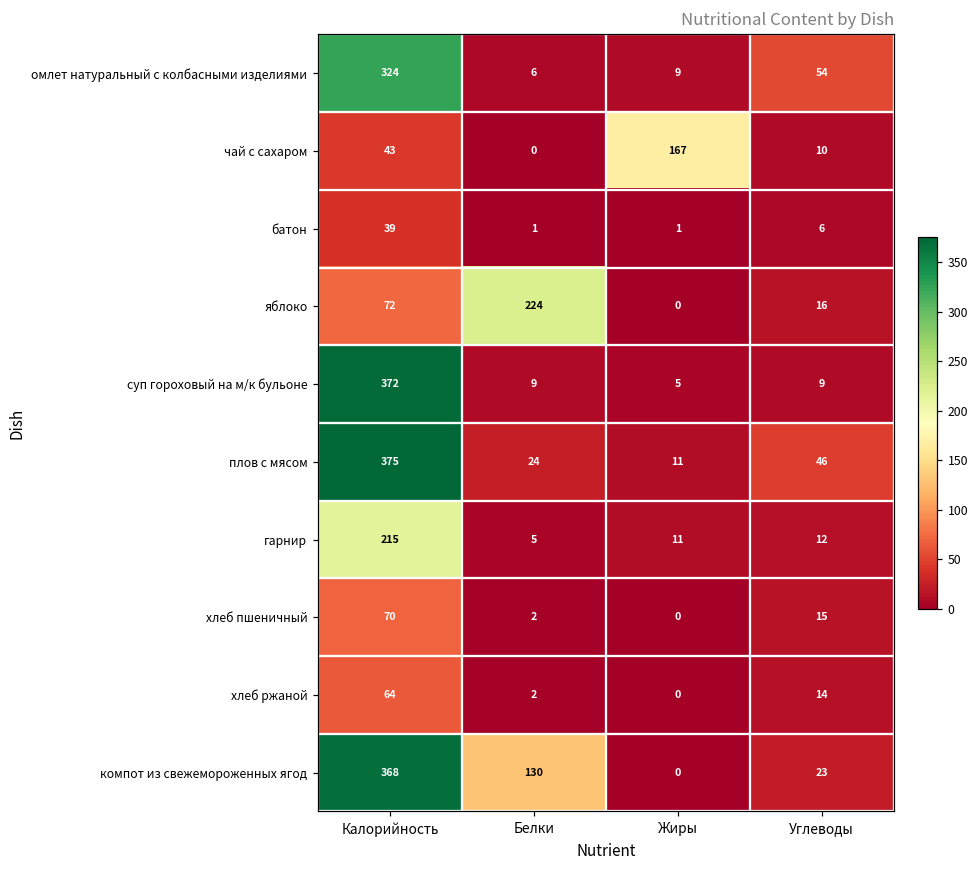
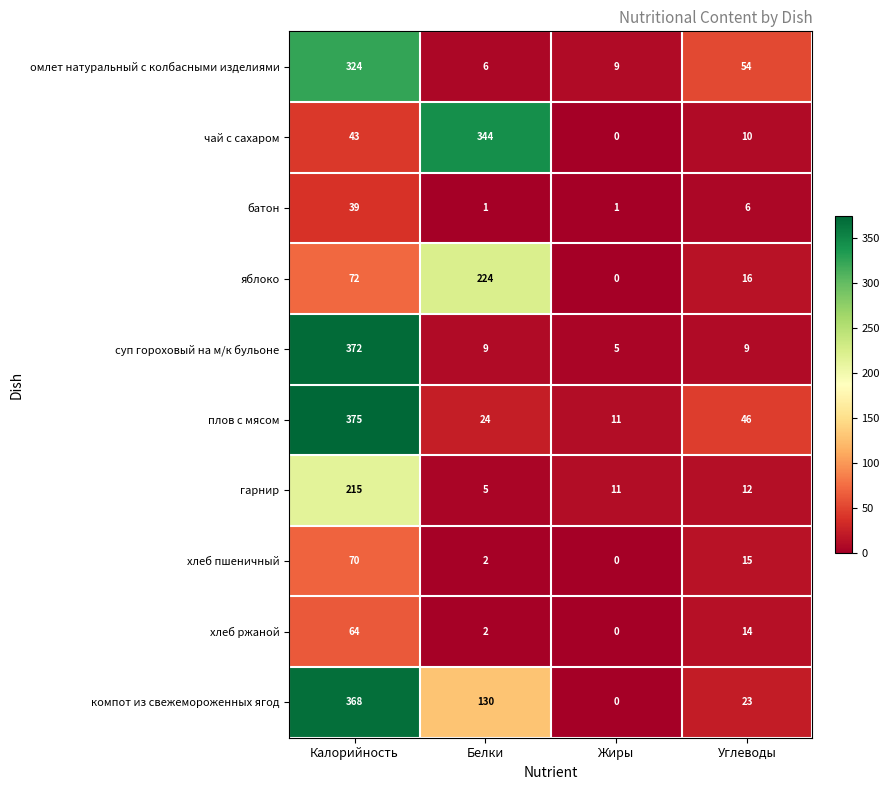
  {
    "омлет натуральный с колбасными изделиями": {
      "Калорийность": 324,
      "Белки": 6,
      "Жиры": 9,
      "Углеводы": 54
    },
    "чай с сахаром": {
      "Калорийность": 43,
-     "Белки": 0,
-     "Жиры": 167,
+     "Белки": 344,
+     "Жиры": 0,
      "Углеводы": 10
    },
    "батон": {
      "Калорийность": 39,
      "Белки": 1,
      "Жиры": 1,
      "Углеводы": 6
    },
    "яблоко": {
      "Калорийность": 72,
      "Белки": 224,
      "Жиры": 0,
      "Углеводы": 16
    },
    "суп гороховый на м/к бульоне": {
      "Калорийность": 372,
      "Белки": 9,
      "Жиры": 5,
      "Углеводы": 9
    },
    "плов с мясом": {
      "Калорийность": 375,
      "Белки": 24,
      "Жиры": 11,
      "Углеводы": 46
    },
    "гарнир": {
      "Калорийность": 215,
      "Белки": 5,
      "Жиры": 11,
      "Углеводы": 12
    },
    "хлеб пшеничный": {
      "Калорийность": 70,
      "Белки": 2,
      "Жиры": 0,
      "Углеводы": 15
    },
    "хлеб ржаной": {
      "Калорийность": 64,
      "Белки": 2,
      "Жиры": 0,
      "Углеводы": 14
    },
    "компот из свежемороженных ягод": {
      "Калорийность": 368,
      "Белки": 130,
      "Жиры": 0,
      "Углеводы": 23
    }
  }
